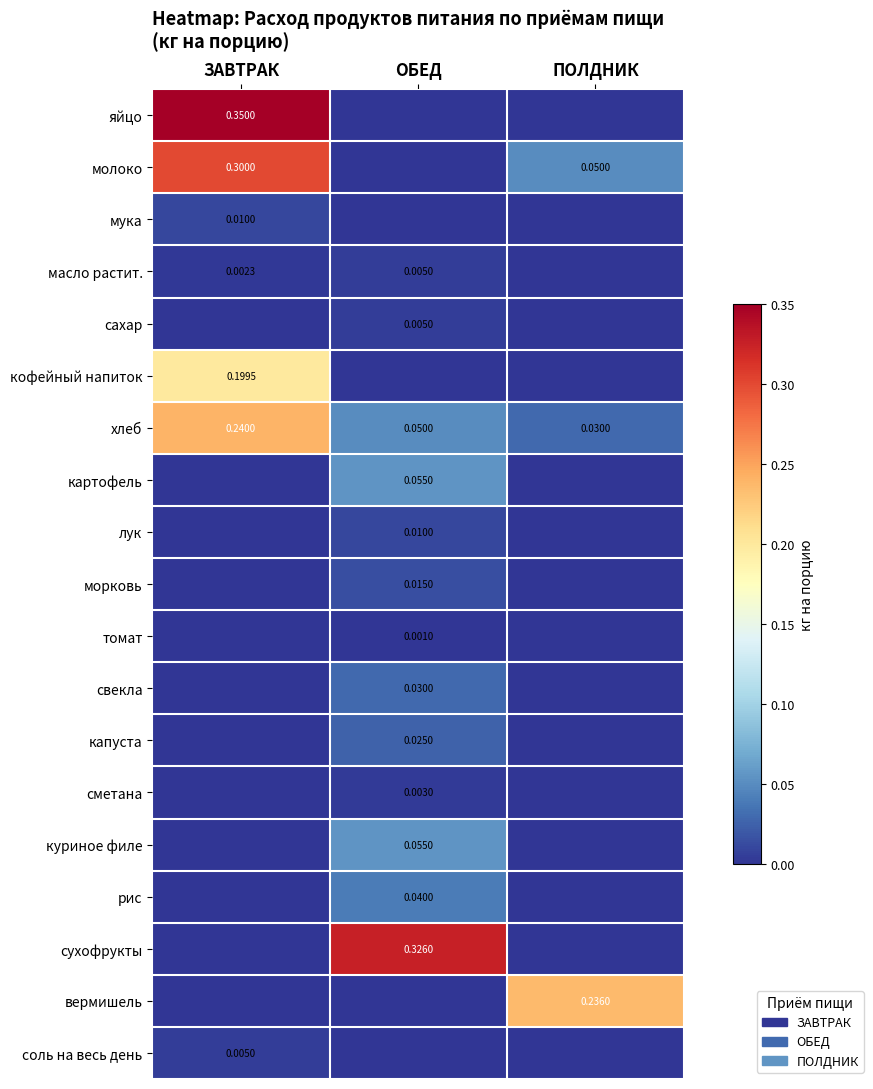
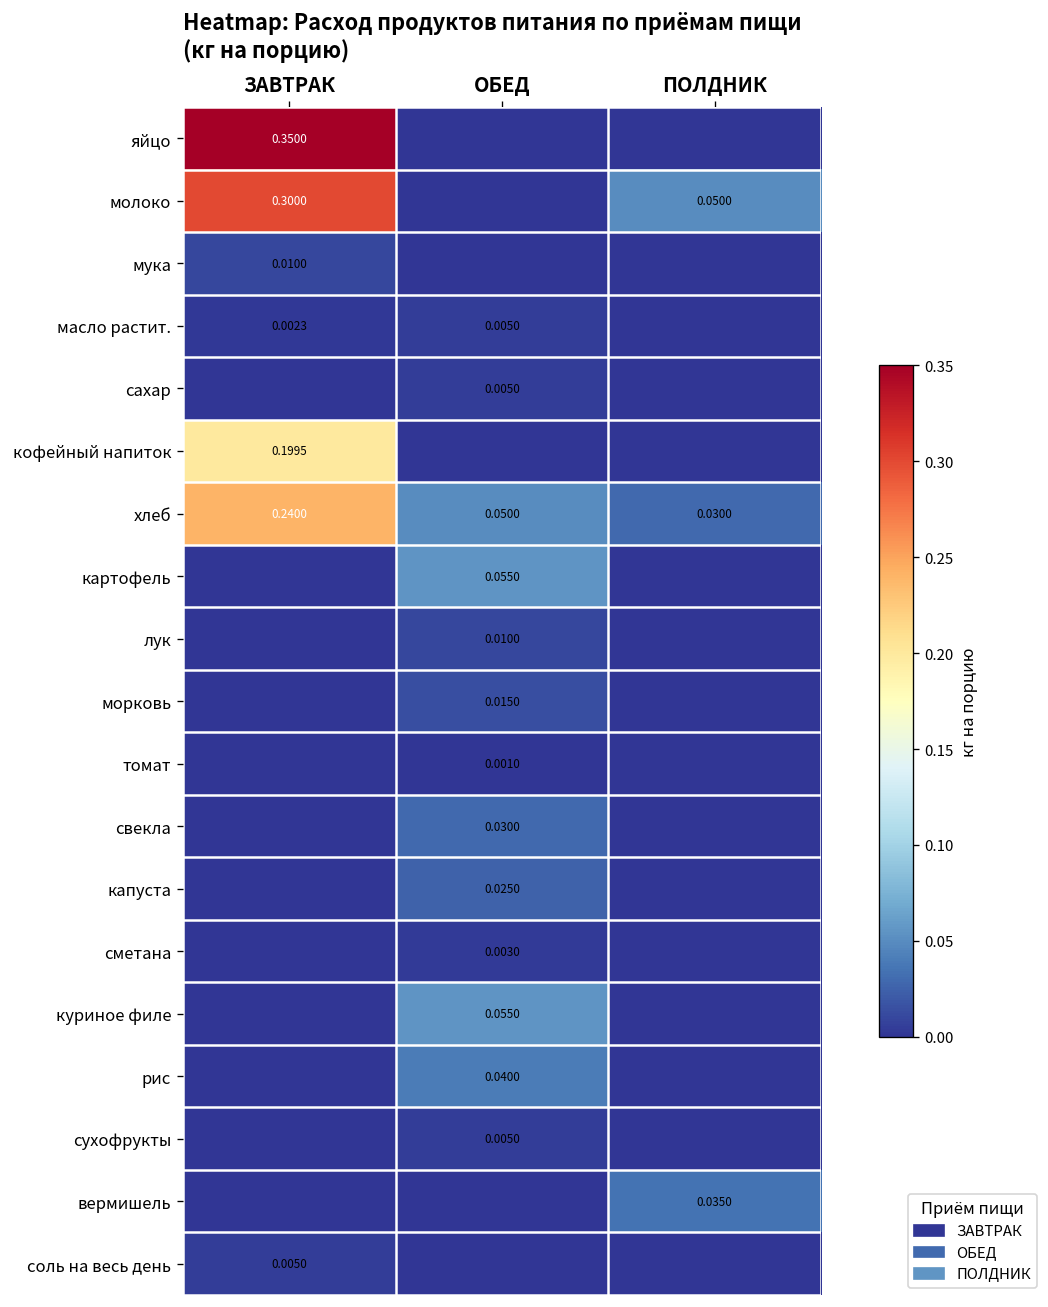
  {
    "яйцо": {
      "ЗАВТРАК": 0.3500
    },
    "молоко": {
      "ЗАВТРАК": 0.3000,
      "ПОЛДНИК": 0.0500
    },
    "мука": {
      "ЗАВТРАК": 0.0100
    },
    "масло растит.": {
      "ЗАВТРАК": 0.0023,
      "ОБЕД": 0.0050
    },
    "сахар": {
      "ОБЕД": 0.0050
    },
    "кофейный напиток": {
      "ЗАВТРАК": 0.1995
    },
    "хлеб": {
      "ЗАВТРАК": 0.2400,
      "ОБЕД": 0.0500,
      "ПОЛДНИК": 0.0300
    },
    "картофель": {
      "ОБЕД": 0.0550
    },
    "лук": {
      "ОБЕД": 0.0100
    },
    "морковь": {
      "ОБЕД": 0.0150
    },
    "томат": {
      "ОБЕД": 0.0010
    },
    "свекла": {
      "ОБЕД": 0.0300
    },
    "капуста": {
      "ОБЕД": 0.0250
    },
    "сметана": {
      "ОБЕД": 0.0030
    },
    "куриное филе": {
      "ОБЕД": 0.0550
    },
    "рис": {
      "ОБЕД": 0.0400
    },
    "сухофрукты": {
-     "ОБЕД": 0.3260
+     "ОБЕД": 0.0050
    },
    "вермишель": {
-     "ПОЛДНИК": 0.2360
+     "ПОЛДНИК": 0.0350
    },
    "соль на весь день": {
      "ЗАВТРАК": 0.0050
    }
  }
